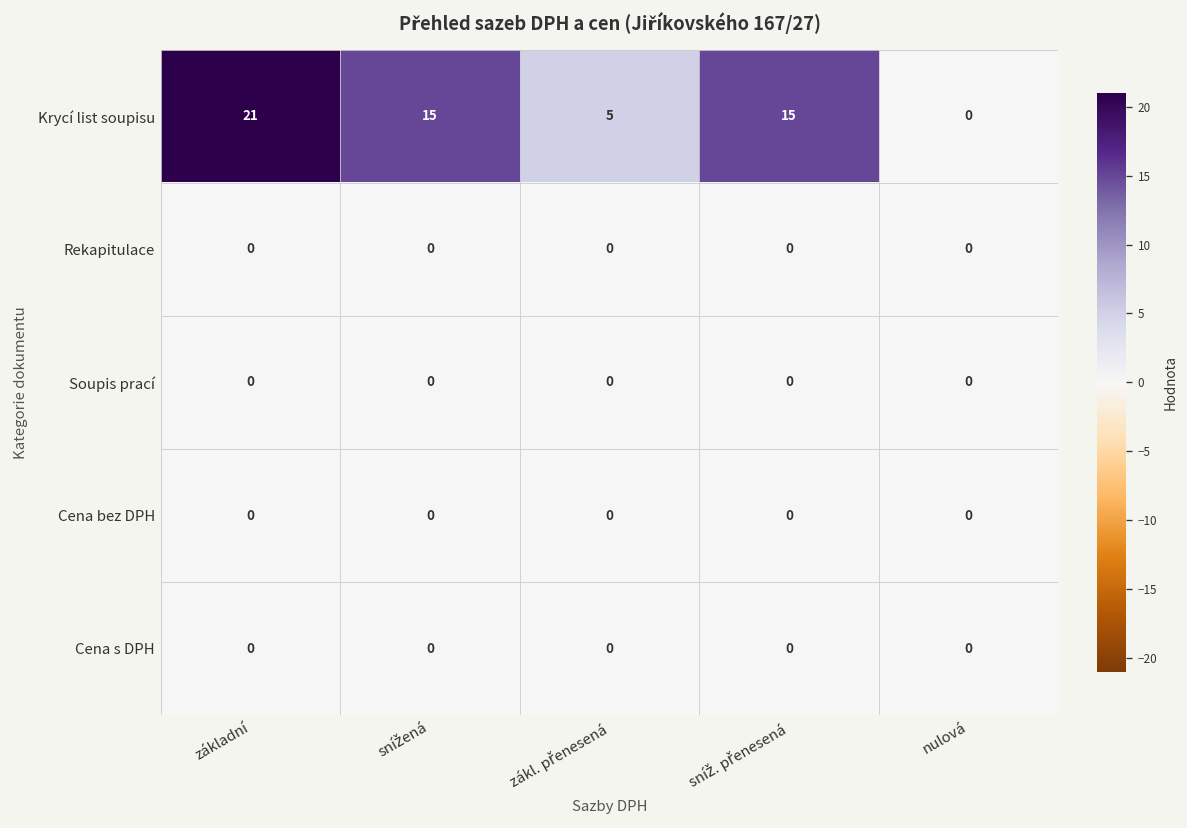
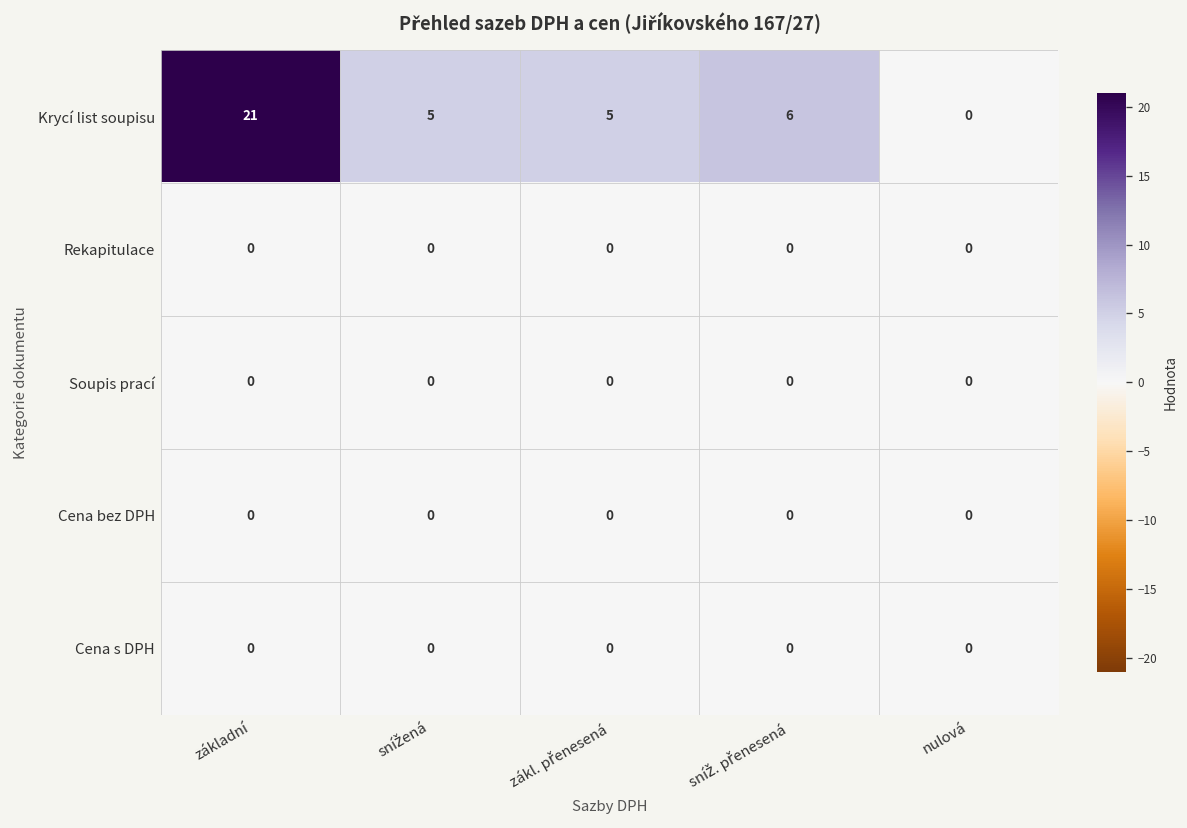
  {
    "Krycí list soupisu": {
      "základní": 21,
-     "snížená": 15,
+     "snížená": 5,
      "zákl. přenesená": 5,
-     "sníž. přenesená": 15,
+     "sníž. přenesená": 6,
      "nulová": 0
    },
    "Rekapitulace": {
      "základní": 0,
      "snížená": 0,
      "zákl. přenesená": 0,
      "sníž. přenesená": 0,
      "nulová": 0
    },
    "Soupis prací": {
      "základní": 0,
      "snížená": 0,
      "zákl. přenesená": 0,
      "sníž. přenesená": 0,
      "nulová": 0
    },
    "Cena bez DPH": {
      "základní": 0,
      "snížená": 0,
      "zákl. přenesená": 0,
      "sníž. přenesená": 0,
      "nulová": 0
    },
    "Cena s DPH": {
      "základní": 0,
      "snížená": 0,
      "zákl. přenesená": 0,
      "sníž. přenesená": 0,
      "nulová": 0
    }
  }
